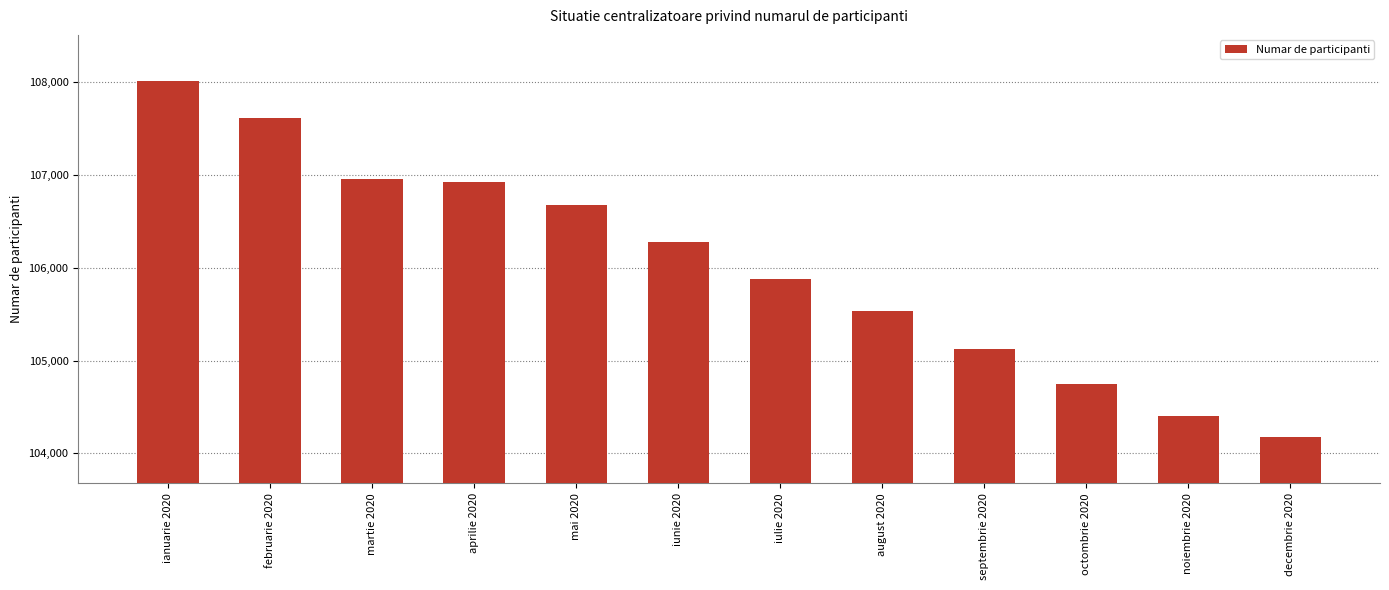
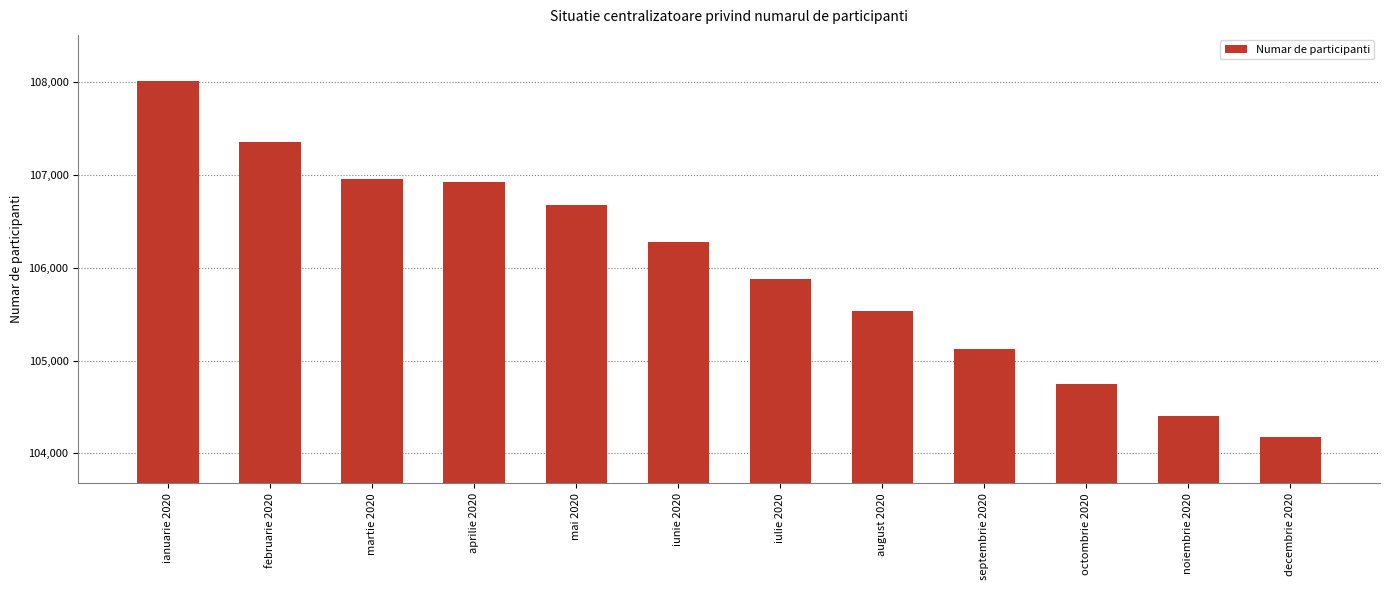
  {
    "ianuarie 2020": "108,000",
-   "februarie 2020": "107,600",
+   "februarie 2020": "107,400",
    "martie 2020": "107,000",
    "aprilie 2020": "106,900",
    "mai 2020": "106,700",
    "iunie 2020": "106,300",
    "iulie 2020": "105,900",
    "august 2020": "105,500",
    "septembrie 2020": "105,100",
    "octombrie 2020": "104,700",
    "noiembrie 2020": "104,400",
    "decembrie 2020": "104,200"
  }
